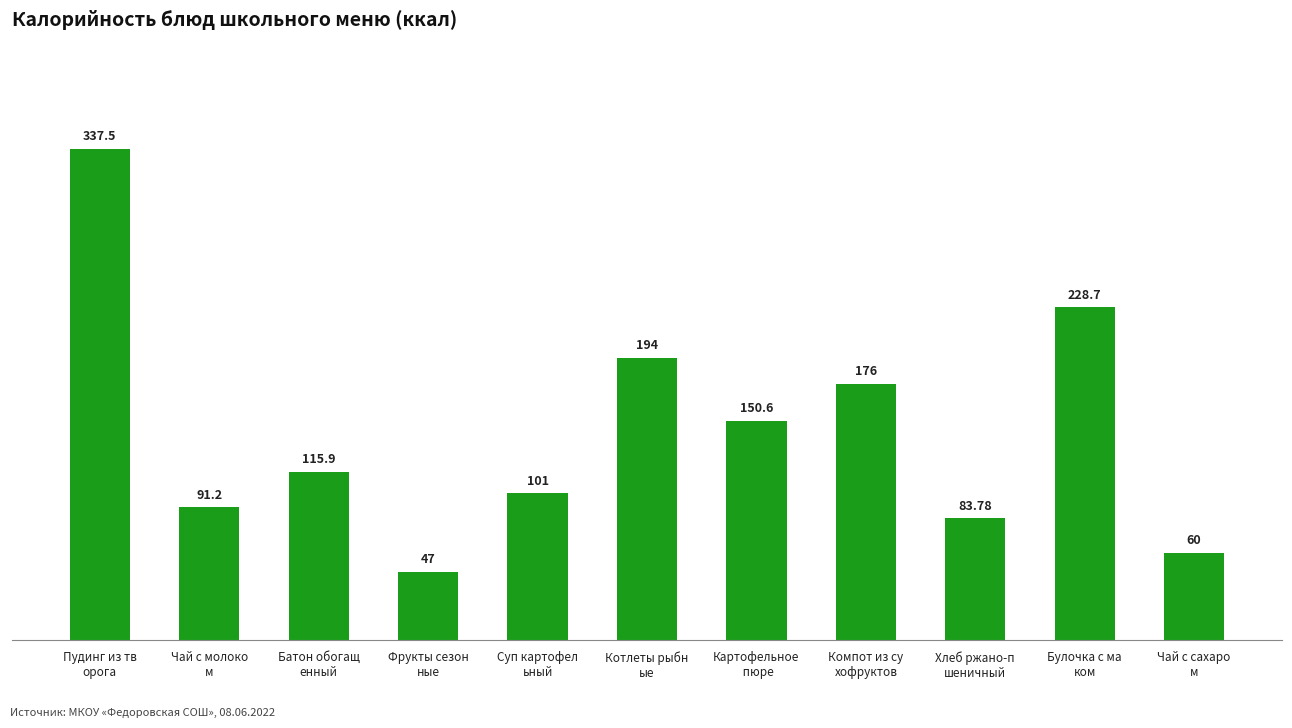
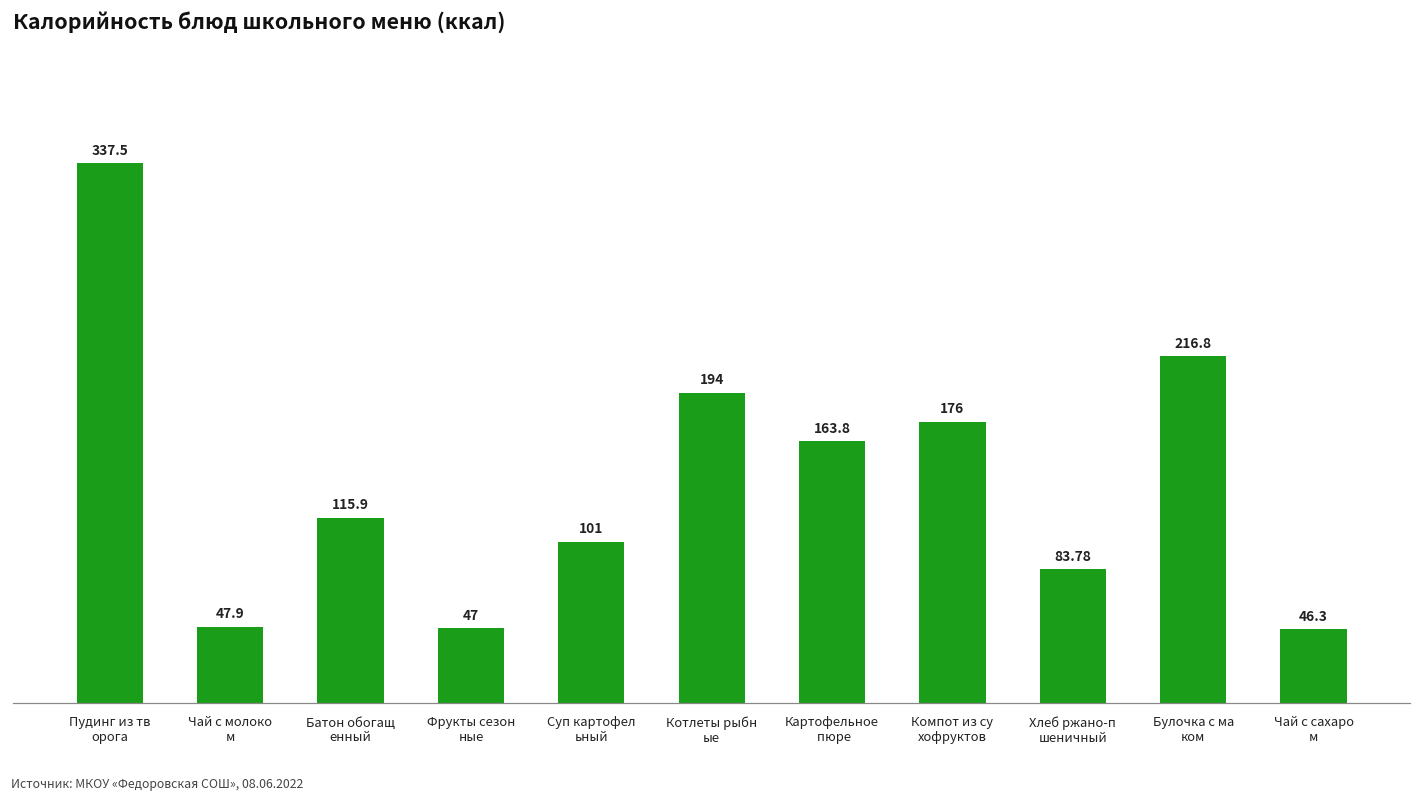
  {
    "Пудинг из тв орога": 337.5,
-   "Чай с молоко м": 91.2,
+   "Чай с молоко м": 47.9,
    "Батон обогащ енный": 115.9,
    "Фрукты сезон ные": 47,
    "Суп картофел ьный": 101,
    "Котлеты рыбн ые": 194,
-   "Картофельное пюре": 150.6,
+   "Картофельное пюре": 163.8,
    "Компот из су хофруктов": 176,
    "Хлеб ржано-п шеничный": 83.78,
-   "Булочка с ма ком": 228.7,
-   "Чай с сахаро м": 60
+   "Булочка с ма ком": 216.8,
+   "Чай с сахаро м": 46.3
  }
